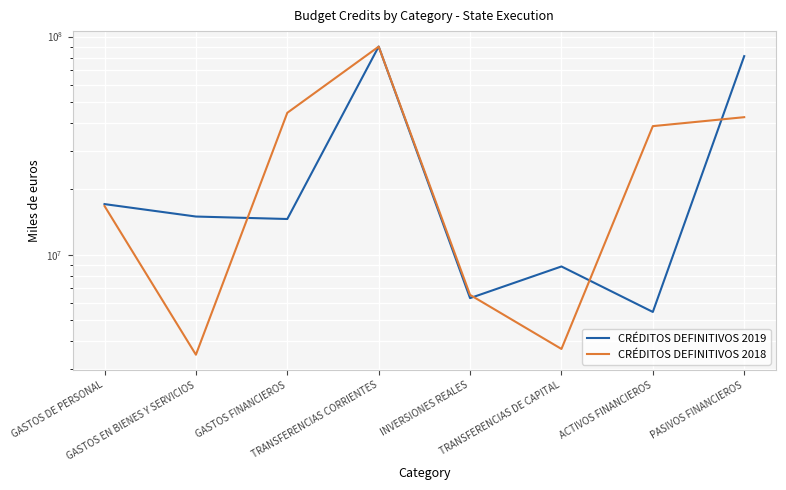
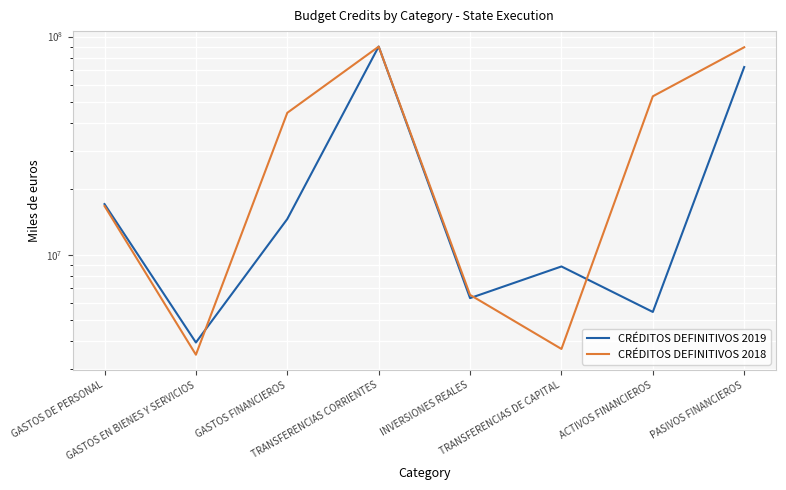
  {
    "CRÉDITOS DEFINITIVOS 2019": {
-     "GASTOS EN BIENES Y SERVICIOS": 15000000,
+     "GASTOS EN BIENES Y SERVICIOS": 4000000,
      "GASTOS FINANCIEROS": 15000000,
      "INVERSIONES REALES": 6300000,
      "TRANSFERENCIAS DE CAPITAL": 8800000,
      "ACTIVOS FINANCIEROS": 5500000,
-     "PASIVOS FINANCIEROS": 81000000
+     "PASIVOS FINANCIEROS": 72000000
    },
    "CRÉDITOS DEFINITIVOS 2018": {
      "GASTOS EN BIENES Y SERVICIOS": 3500000,
      "GASTOS FINANCIEROS": 45000000,
      "INVERSIONES REALES": 6500000,
      "TRANSFERENCIAS DE CAPITAL": 3700000,
-     "ACTIVOS FINANCIEROS": 39000000,
-     "PASIVOS FINANCIEROS": 43000000
+     "ACTIVOS FINANCIEROS": 53000000,
+     "PASIVOS FINANCIEROS": 89000000
    }
  }
